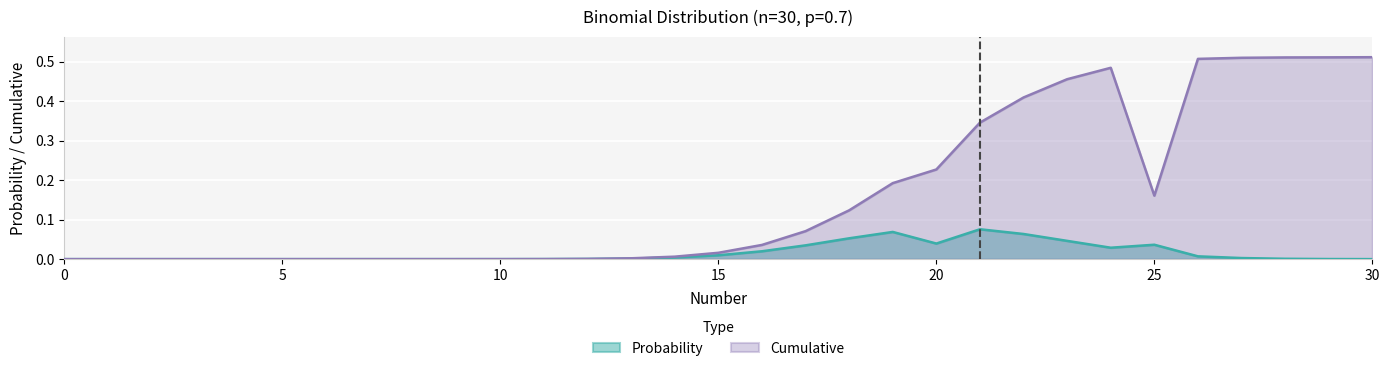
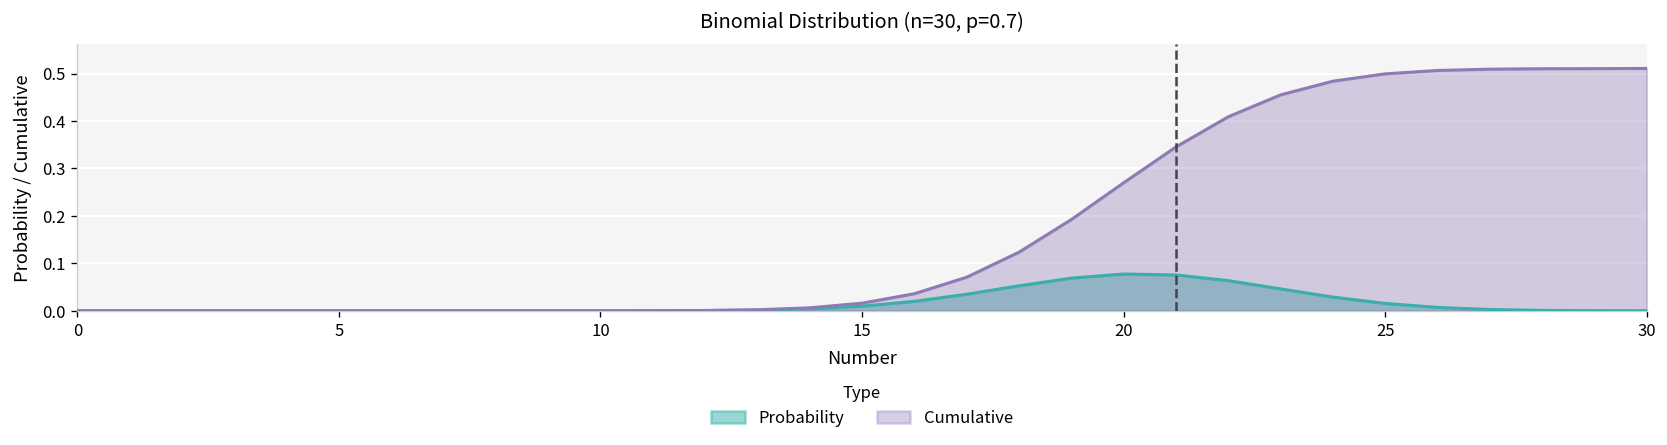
  {
    "Probability": {
-     "20": 0.04,
-     "25": 0.04,
+     "20": 0.08,
+     "25": 0.02,
      "30": 0.00
    },
    "Cumulative": {
-     "20": 0.23,
-     "25": 0.16,
+     "20": 0.27,
+     "25": 0.50,
      "30": 0.51
    }
  }
